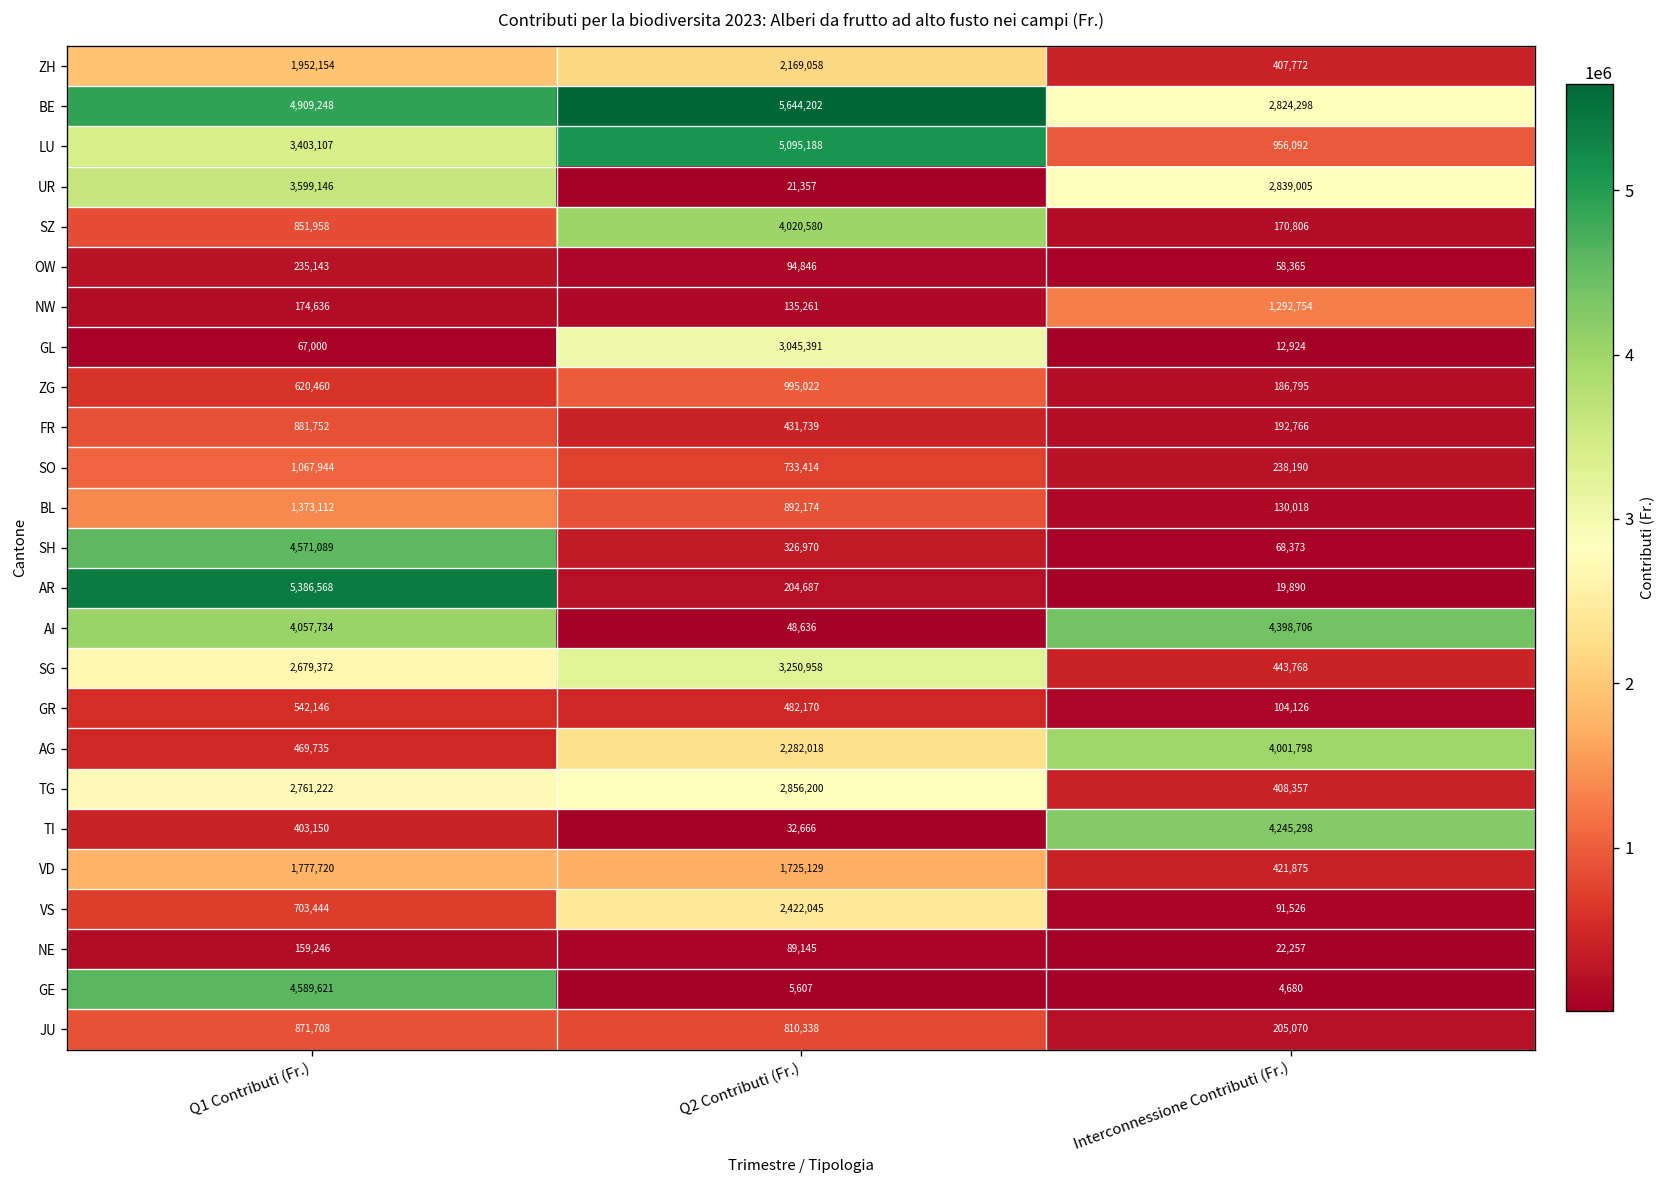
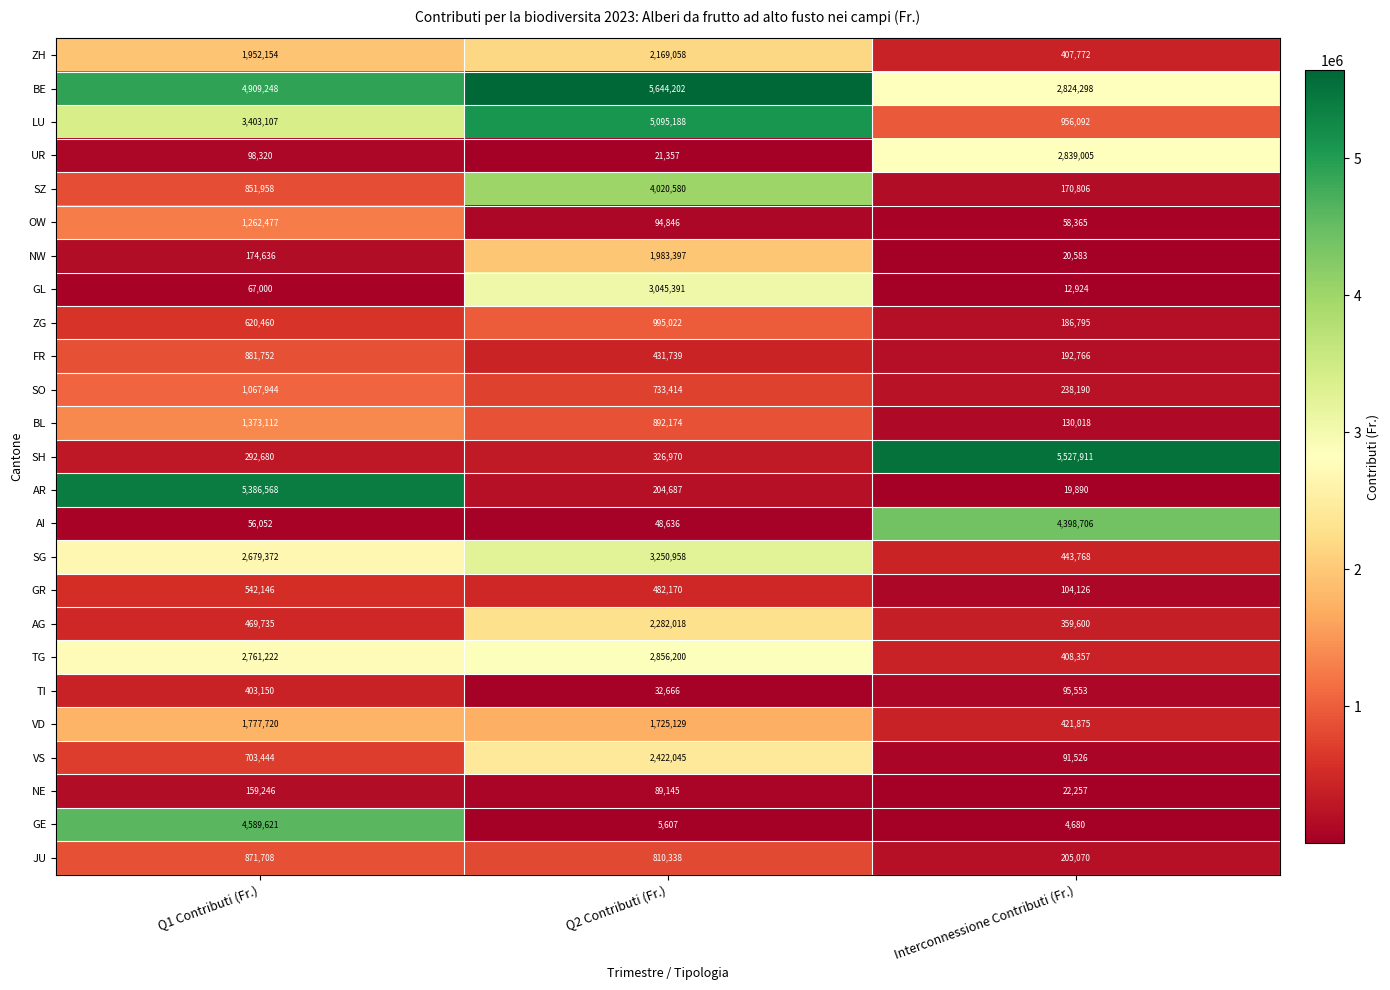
  {
    "ZH": {
      "Q1 Contributi (Fr.)": "1,952,154",
      "Q2 Contributi (Fr.)": "2,169,058",
      "Interconnessione Contributi (Fr.)": "407,772"
    },
    "BE": {
      "Q1 Contributi (Fr.)": "4,909,248",
      "Q2 Contributi (Fr.)": "5,644,202",
      "Interconnessione Contributi (Fr.)": "2,824,298"
    },
    "LU": {
      "Q1 Contributi (Fr.)": "3,403,107",
      "Q2 Contributi (Fr.)": "5,095,188",
      "Interconnessione Contributi (Fr.)": "956,092"
    },
    "UR": {
-     "Q1 Contributi (Fr.)": "3,599,146",
+     "Q1 Contributi (Fr.)": "98,320",
      "Q2 Contributi (Fr.)": "21,357",
      "Interconnessione Contributi (Fr.)": "2,839,005"
    },
    "SZ": {
      "Q1 Contributi (Fr.)": "851,958",
      "Q2 Contributi (Fr.)": "4,020,580",
      "Interconnessione Contributi (Fr.)": "170,806"
    },
    "OW": {
-     "Q1 Contributi (Fr.)": "235,143",
+     "Q1 Contributi (Fr.)": "1,262,477",
      "Q2 Contributi (Fr.)": "94,846",
      "Interconnessione Contributi (Fr.)": "58,365"
    },
    "NW": {
      "Q1 Contributi (Fr.)": "174,636",
-     "Q2 Contributi (Fr.)": "135,261",
-     "Interconnessione Contributi (Fr.)": "1,292,754"
+     "Q2 Contributi (Fr.)": "1,983,397",
+     "Interconnessione Contributi (Fr.)": "20,583"
    },
    "GL": {
      "Q1 Contributi (Fr.)": "67,000",
      "Q2 Contributi (Fr.)": "3,045,391",
      "Interconnessione Contributi (Fr.)": "12,924"
    },
    "ZG": {
      "Q1 Contributi (Fr.)": "620,460",
      "Q2 Contributi (Fr.)": "995,022",
      "Interconnessione Contributi (Fr.)": "186,795"
    },
    "FR": {
      "Q1 Contributi (Fr.)": "881,752",
      "Q2 Contributi (Fr.)": "431,739",
      "Interconnessione Contributi (Fr.)": "192,766"
    },
    "SO": {
      "Q1 Contributi (Fr.)": "1,067,944",
      "Q2 Contributi (Fr.)": "733,414",
      "Interconnessione Contributi (Fr.)": "238,190"
    },
    "BL": {
      "Q1 Contributi (Fr.)": "1,373,112",
      "Q2 Contributi (Fr.)": "892,174",
      "Interconnessione Contributi (Fr.)": "130,018"
    },
    "SH": {
-     "Q1 Contributi (Fr.)": "4,571,089",
+     "Q1 Contributi (Fr.)": "292,680",
      "Q2 Contributi (Fr.)": "326,970",
-     "Interconnessione Contributi (Fr.)": "68,373"
+     "Interconnessione Contributi (Fr.)": "5,527,911"
    },
    "AR": {
      "Q1 Contributi (Fr.)": "5,386,568",
      "Q2 Contributi (Fr.)": "204,687",
      "Interconnessione Contributi (Fr.)": "19,890"
    },
    "AI": {
-     "Q1 Contributi (Fr.)": "4,057,734",
+     "Q1 Contributi (Fr.)": "56,052",
      "Q2 Contributi (Fr.)": "48,636",
      "Interconnessione Contributi (Fr.)": "4,398,706"
    },
    "SG": {
      "Q1 Contributi (Fr.)": "2,679,372",
      "Q2 Contributi (Fr.)": "3,250,958",
      "Interconnessione Contributi (Fr.)": "443,768"
    },
    "GR": {
      "Q1 Contributi (Fr.)": "542,146",
      "Q2 Contributi (Fr.)": "482,170",
      "Interconnessione Contributi (Fr.)": "104,126"
    },
    "AG": {
      "Q1 Contributi (Fr.)": "469,735",
      "Q2 Contributi (Fr.)": "2,282,018",
-     "Interconnessione Contributi (Fr.)": "4,001,798"
+     "Interconnessione Contributi (Fr.)": "359,600"
    },
    "TG": {
      "Q1 Contributi (Fr.)": "2,761,222",
      "Q2 Contributi (Fr.)": "2,856,200",
      "Interconnessione Contributi (Fr.)": "408,357"
    },
    "TI": {
      "Q1 Contributi (Fr.)": "403,150",
      "Q2 Contributi (Fr.)": "32,666",
-     "Interconnessione Contributi (Fr.)": "4,245,298"
+     "Interconnessione Contributi (Fr.)": "95,553"
    },
    "VD": {
      "Q1 Contributi (Fr.)": "1,777,720",
      "Q2 Contributi (Fr.)": "1,725,129",
      "Interconnessione Contributi (Fr.)": "421,875"
    },
    "VS": {
      "Q1 Contributi (Fr.)": "703,444",
      "Q2 Contributi (Fr.)": "2,422,045",
      "Interconnessione Contributi (Fr.)": "91,526"
    },
    "NE": {
      "Q1 Contributi (Fr.)": "159,246",
      "Q2 Contributi (Fr.)": "89,145",
      "Interconnessione Contributi (Fr.)": "22,257"
    },
    "GE": {
      "Q1 Contributi (Fr.)": "4,589,621",
      "Q2 Contributi (Fr.)": "5,607",
      "Interconnessione Contributi (Fr.)": "4,680"
    },
    "JU": {
      "Q1 Contributi (Fr.)": "871,708",
      "Q2 Contributi (Fr.)": "810,338",
      "Interconnessione Contributi (Fr.)": "205,070"
    }
  }
